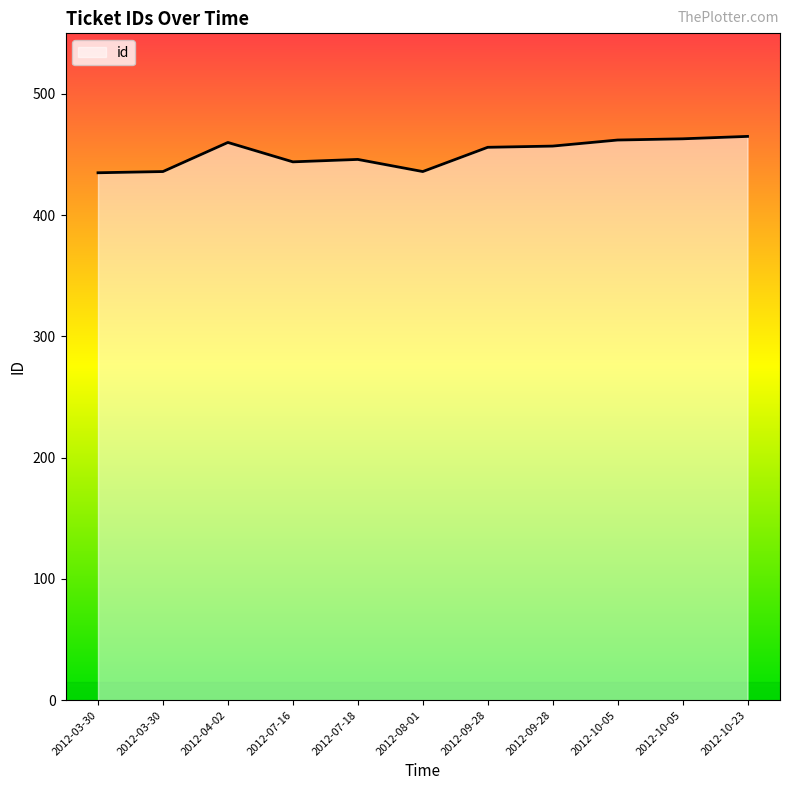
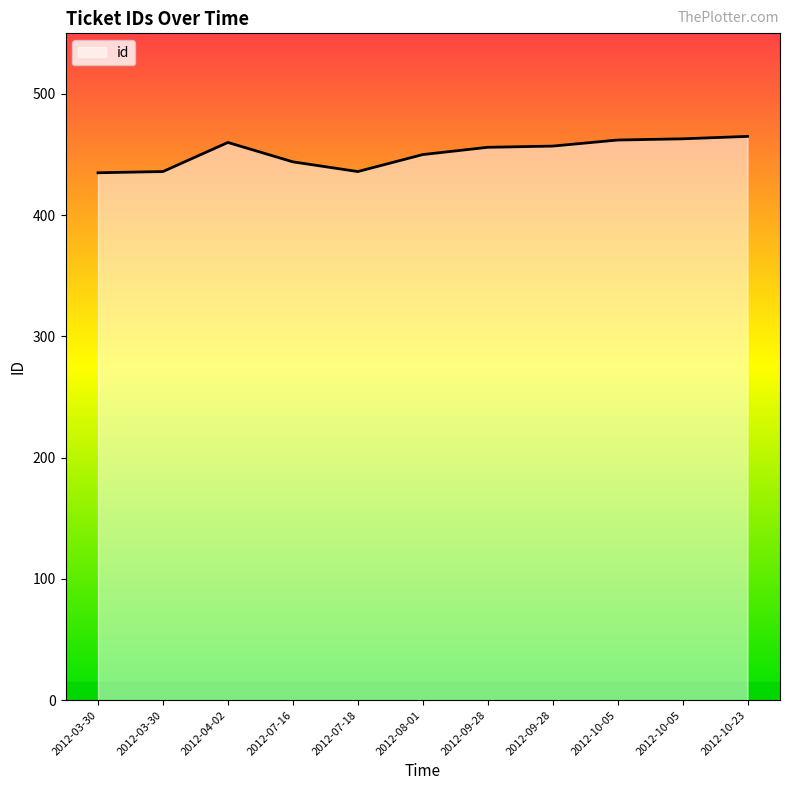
  {
    "2012-04-02": 460,
    "2012-07-16": 444,
-   "2012-07-18": 446,
-   "2012-08-01": 436,
+   "2012-07-18": 436,
+   "2012-08-01": 450,
    "2012-10-23": 465
  }
